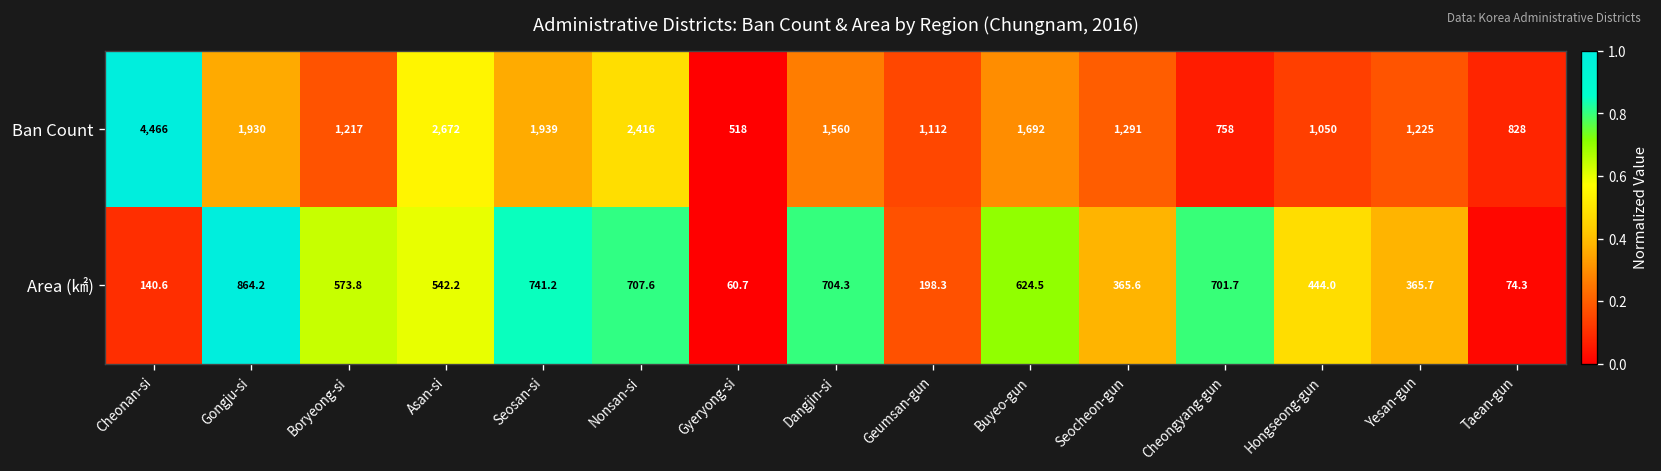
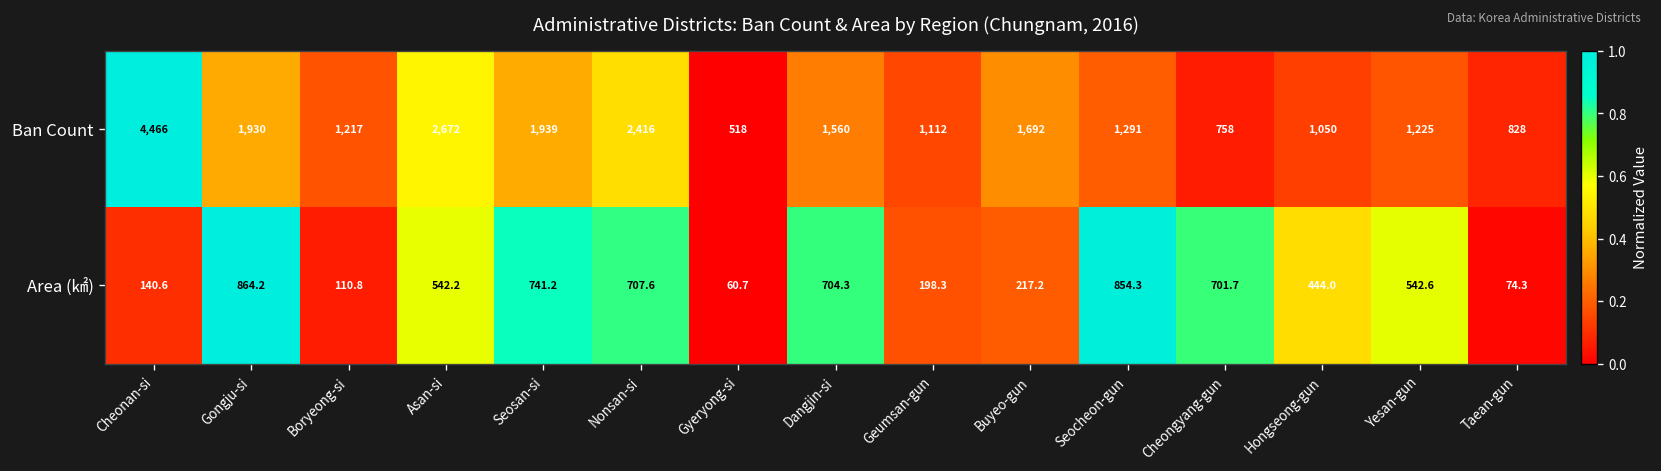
  {
    "Ban Count": {
      "Cheonan-si": "4,466",
      "Gongju-si": "1,930",
      "Boryeong-si": "1,217",
      "Asan-si": "2,672",
      "Seosan-si": "1,939",
      "Nonsan-si": "2,416",
      "Gyeryong-si": "518",
      "Dangjin-si": "1,560",
      "Geumsan-gun": "1,112",
      "Buyeo-gun": "1,692",
      "Seocheon-gun": "1,291",
      "Cheongyang-gun": "758",
      "Hongseong-gun": "1,050",
      "Yesan-gun": "1,225",
      "Taean-gun": "828"
    },
    "Area (㎢)": {
      "Cheonan-si": "140.6",
      "Gongju-si": "864.2",
-     "Boryeong-si": "573.8",
+     "Boryeong-si": "110.8",
      "Asan-si": "542.2",
      "Seosan-si": "741.2",
      "Nonsan-si": "707.6",
      "Gyeryong-si": "60.7",
      "Dangjin-si": "704.3",
      "Geumsan-gun": "198.3",
-     "Buyeo-gun": "624.5",
-     "Seocheon-gun": "365.6",
+     "Buyeo-gun": "217.2",
+     "Seocheon-gun": "854.3",
      "Cheongyang-gun": "701.7",
      "Hongseong-gun": "444.0",
-     "Yesan-gun": "365.7",
+     "Yesan-gun": "542.6",
      "Taean-gun": "74.3"
    }
  }
